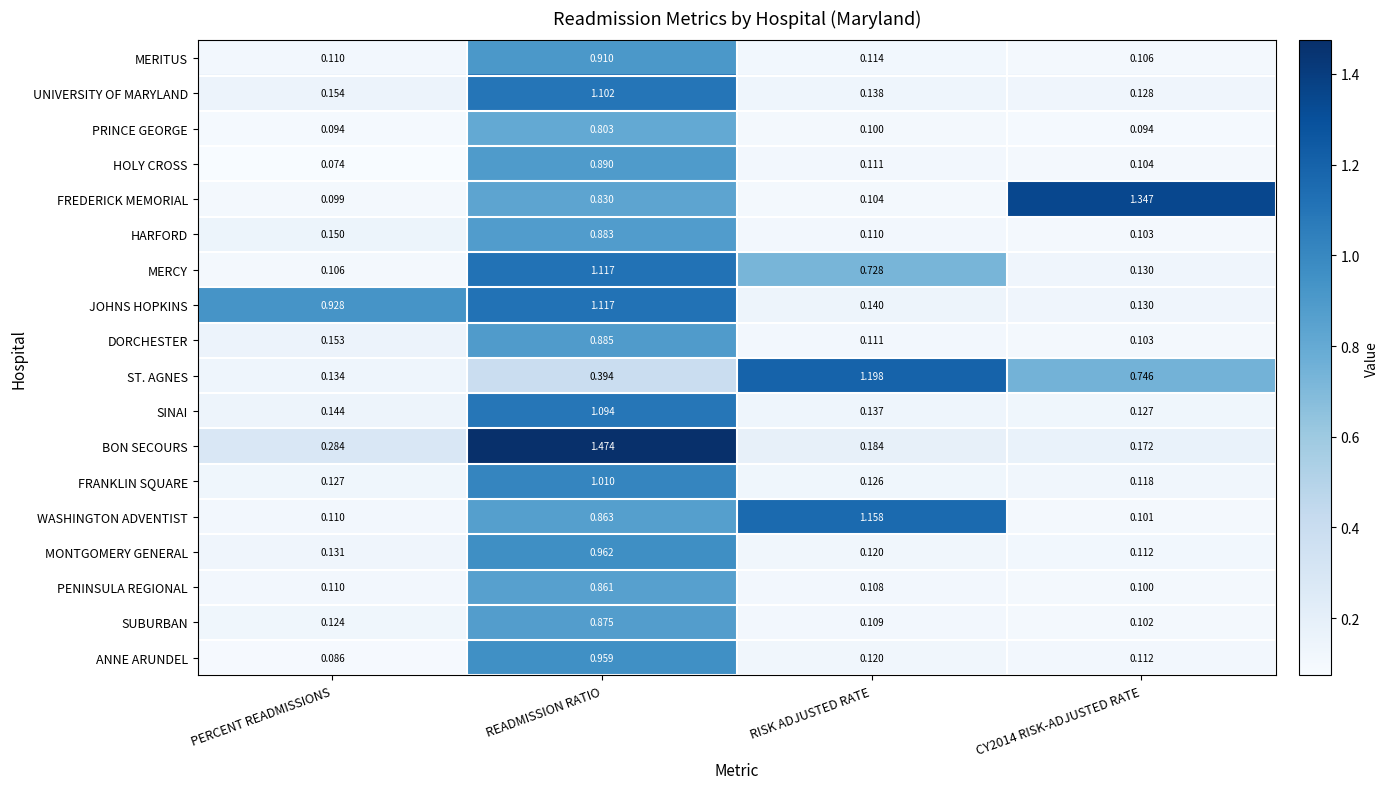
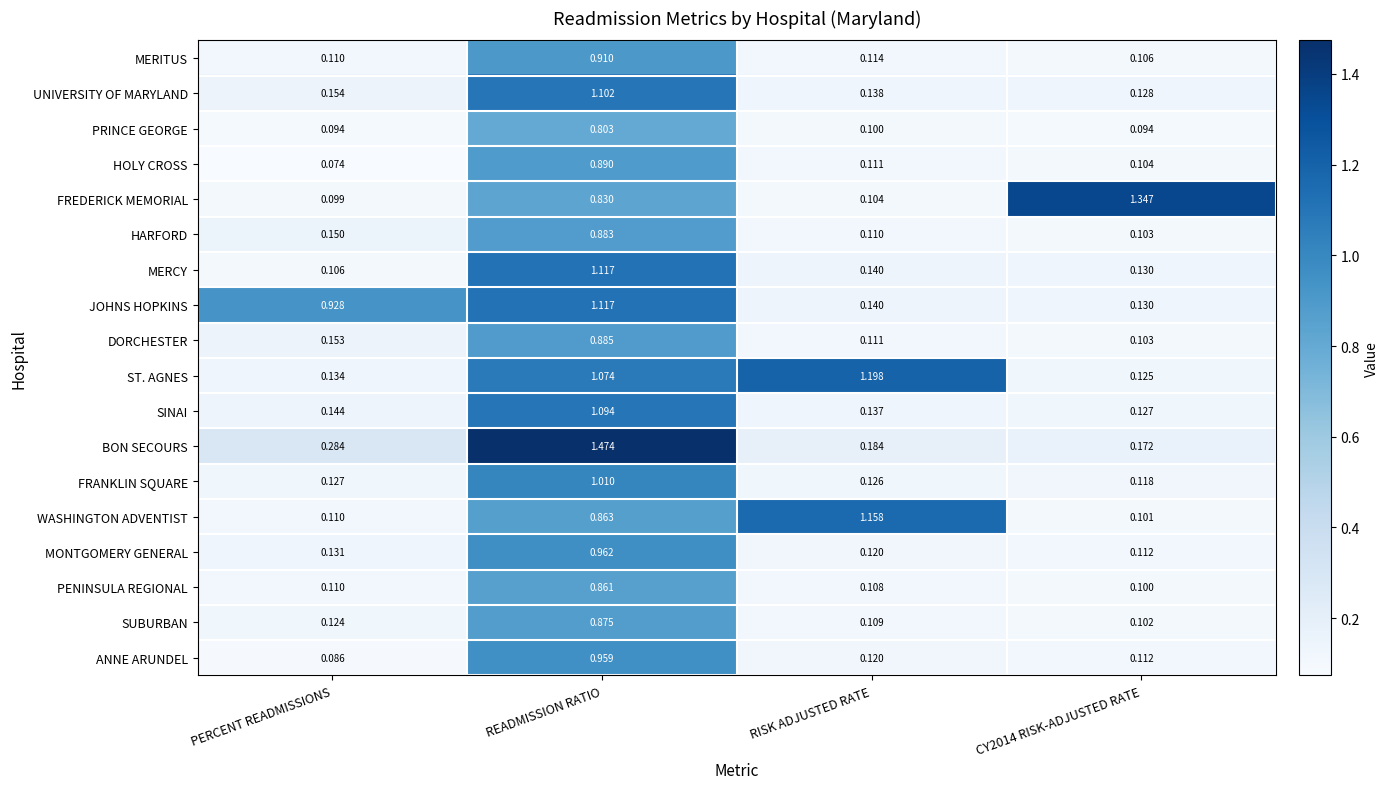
  {
    "MERITUS": {
      "PERCENT READMISSIONS": 0.110,
      "READMISSION RATIO": 0.910,
      "RISK ADJUSTED RATE": 0.114,
      "CY2014 RISK-ADJUSTED RATE": 0.106
    },
    "UNIVERSITY OF MARYLAND": {
      "PERCENT READMISSIONS": 0.154,
      "READMISSION RATIO": 1.102,
      "RISK ADJUSTED RATE": 0.138,
      "CY2014 RISK-ADJUSTED RATE": 0.128
    },
    "PRINCE GEORGE": {
      "PERCENT READMISSIONS": 0.094,
      "READMISSION RATIO": 0.803,
      "RISK ADJUSTED RATE": 0.100,
      "CY2014 RISK-ADJUSTED RATE": 0.094
    },
    "HOLY CROSS": {
      "PERCENT READMISSIONS": 0.074,
      "READMISSION RATIO": 0.890,
      "RISK ADJUSTED RATE": 0.111,
      "CY2014 RISK-ADJUSTED RATE": 0.104
    },
    "FREDERICK MEMORIAL": {
      "PERCENT READMISSIONS": 0.099,
      "READMISSION RATIO": 0.830,
      "RISK ADJUSTED RATE": 0.104,
      "CY2014 RISK-ADJUSTED RATE": 1.347
    },
    "HARFORD": {
      "PERCENT READMISSIONS": 0.150,
      "READMISSION RATIO": 0.883,
      "RISK ADJUSTED RATE": 0.110,
      "CY2014 RISK-ADJUSTED RATE": 0.103
    },
    "MERCY": {
      "PERCENT READMISSIONS": 0.106,
      "READMISSION RATIO": 1.117,
-     "RISK ADJUSTED RATE": 0.728,
+     "RISK ADJUSTED RATE": 0.140,
      "CY2014 RISK-ADJUSTED RATE": 0.130
    },
    "JOHNS HOPKINS": {
      "PERCENT READMISSIONS": 0.928,
      "READMISSION RATIO": 1.117,
      "RISK ADJUSTED RATE": 0.140,
      "CY2014 RISK-ADJUSTED RATE": 0.130
    },
    "DORCHESTER": {
      "PERCENT READMISSIONS": 0.153,
      "READMISSION RATIO": 0.885,
      "RISK ADJUSTED RATE": 0.111,
      "CY2014 RISK-ADJUSTED RATE": 0.103
    },
    "ST. AGNES": {
      "PERCENT READMISSIONS": 0.134,
-     "READMISSION RATIO": 0.394,
+     "READMISSION RATIO": 1.074,
      "RISK ADJUSTED RATE": 1.198,
-     "CY2014 RISK-ADJUSTED RATE": 0.746
+     "CY2014 RISK-ADJUSTED RATE": 0.125
    },
    "SINAI": {
      "PERCENT READMISSIONS": 0.144,
      "READMISSION RATIO": 1.094,
      "RISK ADJUSTED RATE": 0.137,
      "CY2014 RISK-ADJUSTED RATE": 0.127
    },
    "BON SECOURS": {
      "PERCENT READMISSIONS": 0.284,
      "READMISSION RATIO": 1.474,
      "RISK ADJUSTED RATE": 0.184,
      "CY2014 RISK-ADJUSTED RATE": 0.172
    },
    "FRANKLIN SQUARE": {
      "PERCENT READMISSIONS": 0.127,
      "READMISSION RATIO": 1.010,
      "RISK ADJUSTED RATE": 0.126,
      "CY2014 RISK-ADJUSTED RATE": 0.118
    },
    "WASHINGTON ADVENTIST": {
      "PERCENT READMISSIONS": 0.110,
      "READMISSION RATIO": 0.863,
      "RISK ADJUSTED RATE": 1.158,
      "CY2014 RISK-ADJUSTED RATE": 0.101
    },
    "MONTGOMERY GENERAL": {
      "PERCENT READMISSIONS": 0.131,
      "READMISSION RATIO": 0.962,
      "RISK ADJUSTED RATE": 0.120,
      "CY2014 RISK-ADJUSTED RATE": 0.112
    },
    "PENINSULA REGIONAL": {
      "PERCENT READMISSIONS": 0.110,
      "READMISSION RATIO": 0.861,
      "RISK ADJUSTED RATE": 0.108,
      "CY2014 RISK-ADJUSTED RATE": 0.100
    },
    "SUBURBAN": {
      "PERCENT READMISSIONS": 0.124,
      "READMISSION RATIO": 0.875,
      "RISK ADJUSTED RATE": 0.109,
      "CY2014 RISK-ADJUSTED RATE": 0.102
    },
    "ANNE ARUNDEL": {
      "PERCENT READMISSIONS": 0.086,
      "READMISSION RATIO": 0.959,
      "RISK ADJUSTED RATE": 0.120,
      "CY2014 RISK-ADJUSTED RATE": 0.112
    }
  }
